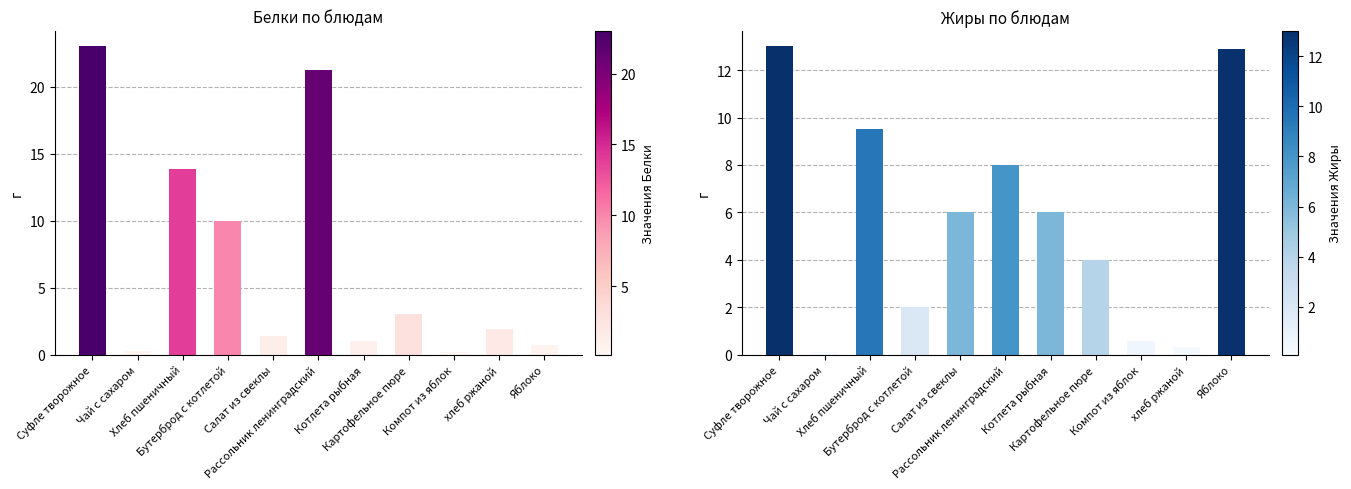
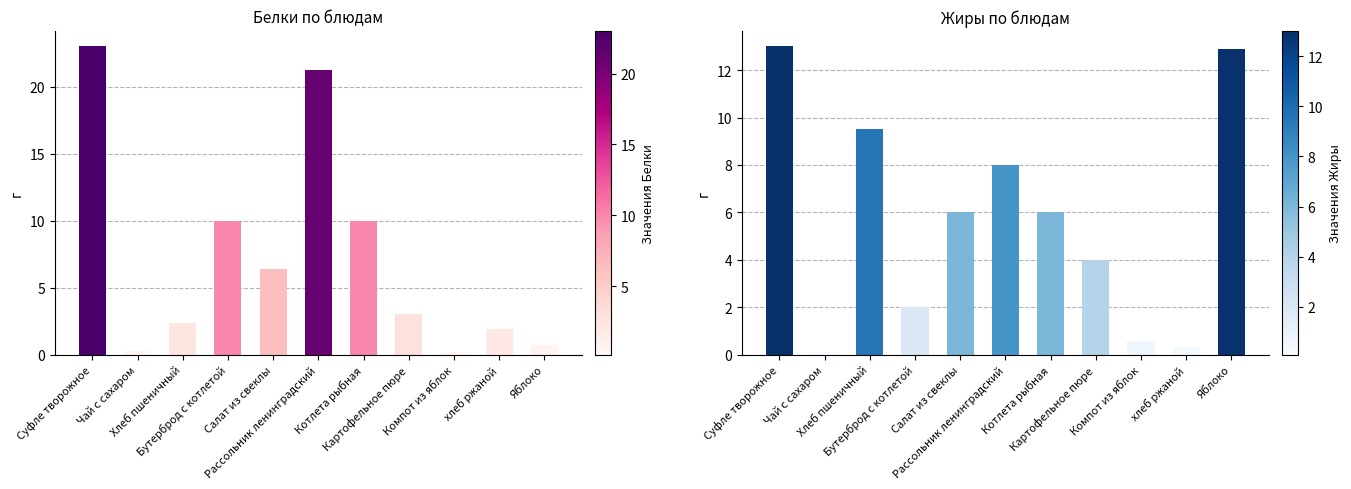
  {
    "Белки по блюдам": {
      "Суфле творожное": 23.0,
      "Чай с сахаром": 0.3,
-     "Хлеб пшеничный": 13.9,
+     "Хлеб пшеничный": 2.4,
      "Бутерброд с котлетой": 10.0,
-     "Салат из свеклы": 1.4,
+     "Салат из свеклы": 6.4,
      "Рассольник ленинградский": 21.2,
-     "Котлета рыбная": 1,
+     "Котлета рыбная": 10,
      "Картофельное пюре": 3.0,
      "хлеб ржаной": 1.9,
      "Яблоко": 0.7
    },
    "Жиры по блюдам": {
      "Суфле творожное": 13.0,
      "Хлеб пшеничный": 9.5,
      "Бутерброд с котлетой": 2.0,
      "Салат из свеклы": 6.0,
      "Рассольник ленинградский": 8.0,
      "Котлета рыбная": 6.0,
      "Картофельное пюре": 4.0,
      "Компот из яблок": 0.6,
      "хлеб ржаной": 0.3,
      "Яблоко": 12.9
    }
  }
